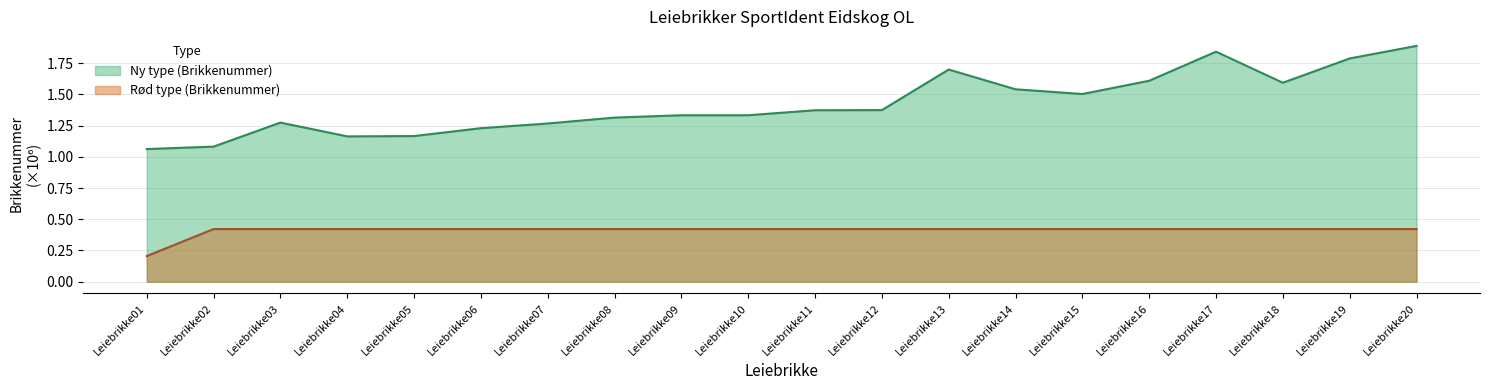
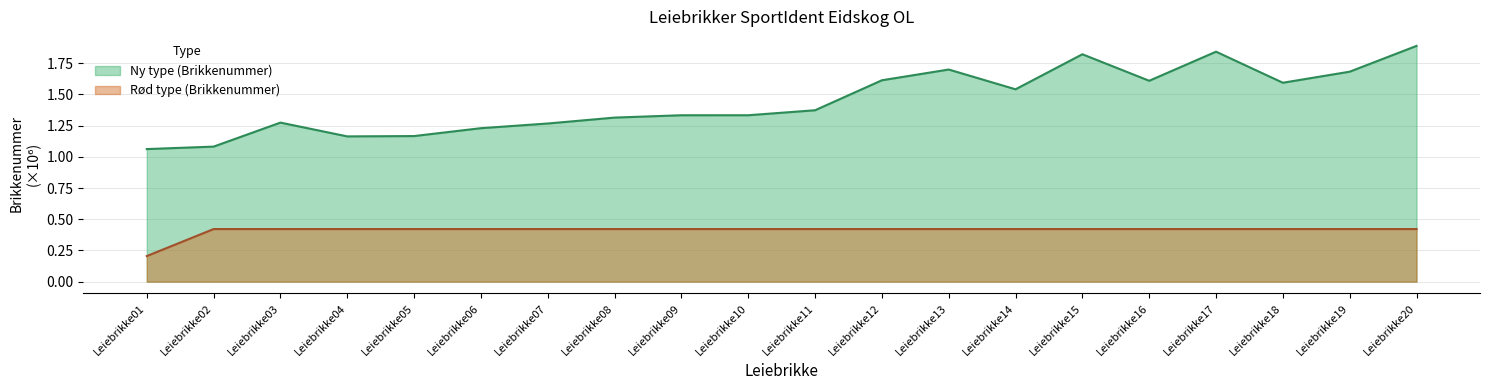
  {
    "Ny type (Brikkenummer)": {
      "Leiebrikke01": 1.06,
      "Leiebrikke02": 1.08,
      "Leiebrikke03": 1.27,
      "Leiebrikke04": 1.16,
      "Leiebrikke05": 1.17,
      "Leiebrikke06": 1.23,
      "Leiebrikke07": 1.27,
      "Leiebrikke08": 1.31,
      "Leiebrikke09": 1.33,
      "Leiebrikke10": 1.33,
      "Leiebrikke11": 1.37,
-     "Leiebrikke12": 1.37,
+     "Leiebrikke12": 1.61,
      "Leiebrikke13": 1.70,
      "Leiebrikke14": 1.54,
-     "Leiebrikke15": 1.50,
+     "Leiebrikke15": 1.82,
      "Leiebrikke16": 1.61,
      "Leiebrikke17": 1.84,
      "Leiebrikke18": 1.59,
-     "Leiebrikke19": 1.79,
+     "Leiebrikke19": 1.68,
      "Leiebrikke20": 1.89
    },
    "Rød type (Brikkenummer)": {
      "Leiebrikke01": 0.21,
      "Leiebrikke02": 0.42,
      "Leiebrikke03": 0.42,
      "Leiebrikke04": 0.42,
      "Leiebrikke05": 0.42,
      "Leiebrikke06": 0.42,
      "Leiebrikke07": 0.42,
      "Leiebrikke08": 0.42,
      "Leiebrikke09": 0.42,
      "Leiebrikke10": 0.42,
      "Leiebrikke11": 0.42,
      "Leiebrikke12": 0.42,
      "Leiebrikke13": 0.42,
      "Leiebrikke14": 0.42,
      "Leiebrikke15": 0.42,
      "Leiebrikke16": 0.42,
      "Leiebrikke17": 0.42,
      "Leiebrikke18": 0.42,
      "Leiebrikke19": 0.42,
      "Leiebrikke20": 0.42
    }
  }
